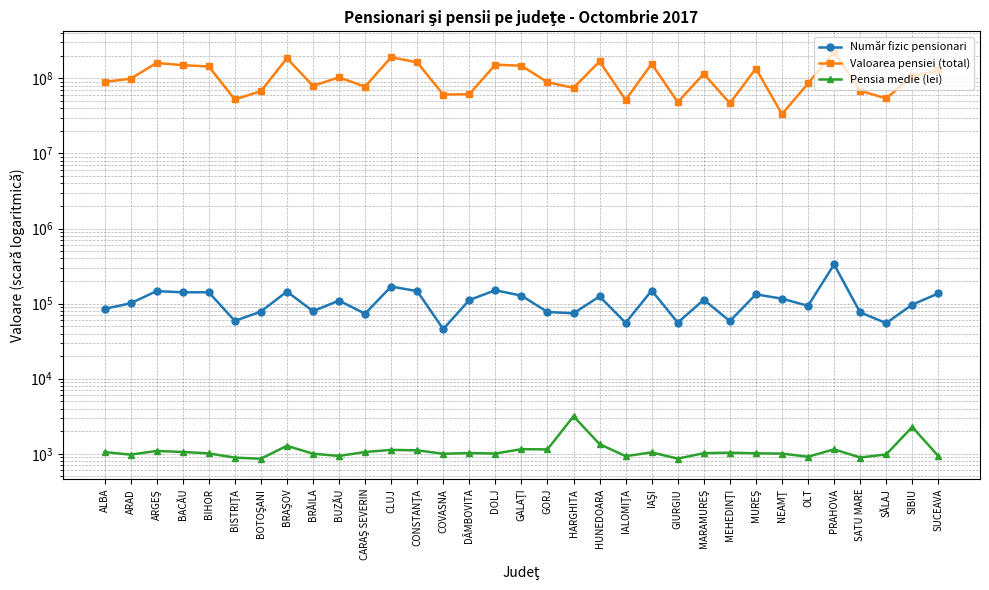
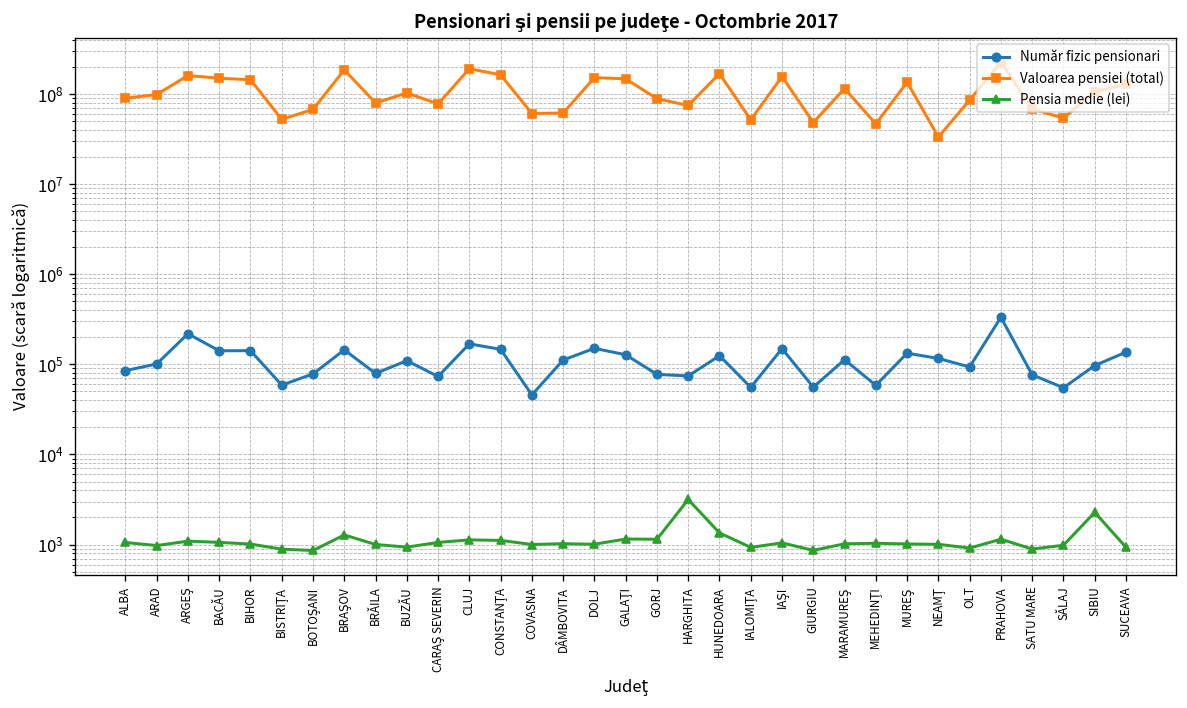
  {
    "Număr fizic pensionari": {
      "ALBA": 90000,
      "ARAD": 100000,
-     "ARGEŞ": 150000,
+     "ARGEŞ": 220000,
      "BACĂU": 140000,
      "BIHOR": 140000,
      "BISTRIŢA": 60000,
      "BOTOŞANI": 80000,
      "BRAŞOV": 140000,
      "BRĂILA": 80000,
      "BUZĂU": 110000,
      "CARAŞ SEVERIN": 70000,
      "CLUJ": 170000,
      "CONSTANŢA": 150000,
      "COVASNA": 50000,
      "DÂMBOVITA": 110000,
      "DOLJ": 150000,
      "GALAŢI": 130000,
      "GORJ": 80000,
      "HARGHITA": 70000,
      "HUNEDOARA": 120000,
      "IALOMIŢA": 60000,
      "IAŞI": 150000,
      "GIURGIU": 60000,
      "MARAMUREŞ": 110000,
      "MEHEDINŢI": 60000,
      "MUREŞ": 130000,
      "NEAMŢ": 120000,
      "OLT": 90000,
      "PRAHOVA": 300000,
      "SATU MARE": 80000,
      "SĂLAJ": 60000,
      "SIBIU": 100000,
      "SUCEAVA": 140000
    },
    "Valoarea pensiei (total)": {
      "ALBA": 90000000,
      "ARAD": 100000000,
      "ARGEŞ": 160000000,
      "BACĂU": 150000000,
      "BIHOR": 140000000,
      "BISTRIŢA": 50000000,
      "BOTOŞANI": 70000000,
      "BRAŞOV": 190000000,
      "BRĂILA": 80000000,
      "BUZĂU": 100000000,
      "CARAŞ SEVERIN": 80000000,
      "CLUJ": 190000000,
      "CONSTANŢA": 160000000,
      "COVASNA": 60000000,
      "DÂMBOVITA": 60000000,
      "DOLJ": 150000000,
      "GALAŢI": 150000000,
      "GORJ": 90000000,
      "HARGHITA": 70000000,
      "HUNEDOARA": 170000000,
      "IALOMIŢA": 50000000,
      "IAŞI": 160000000,
      "GIURGIU": 50000000,
      "MARAMUREŞ": 110000000,
      "MEHEDINŢI": 50000000,
      "MUREŞ": 140000000,
      "NEAMŢ": 30000000,
      "OLT": 90000000,
      "SATU MARE": 70000000,
      "SĂLAJ": 50000000
    },
    "Pensia medie (lei)": {
      "ALBA": 1100,
      "ARAD": 1000,
      "ARGEŞ": 1100,
      "BACĂU": 1100,
      "BIHOR": 1000,
      "BISTRIŢA": 900,
      "BOTOŞANI": 900,
      "BRAŞOV": 1300,
      "BRĂILA": 1000,
      "BUZĂU": 900,
      "CARAŞ SEVERIN": 1100,
      "CLUJ": 1100,
      "CONSTANŢA": 1100,
      "COVASNA": 1000,
      "DÂMBOVITA": 1000,
      "DOLJ": 1000,
      "GALAŢI": 1200,
      "GORJ": 1100,
      "HARGHITA": 3200,
      "HUNEDOARA": 1300,
      "IALOMIŢA": 900,
      "IAŞI": 1000,
      "GIURGIU": 900,
      "MARAMUREŞ": 1000,
      "MEHEDINŢI": 1000,
      "MUREŞ": 1000,
      "NEAMŢ": 1000,
      "OLT": 900,
      "PRAHOVA": 1100,
      "SATU MARE": 900,
      "SĂLAJ": 1000,
      "SIBIU": 2300,
      "SUCEAVA": 900
    }
  }
